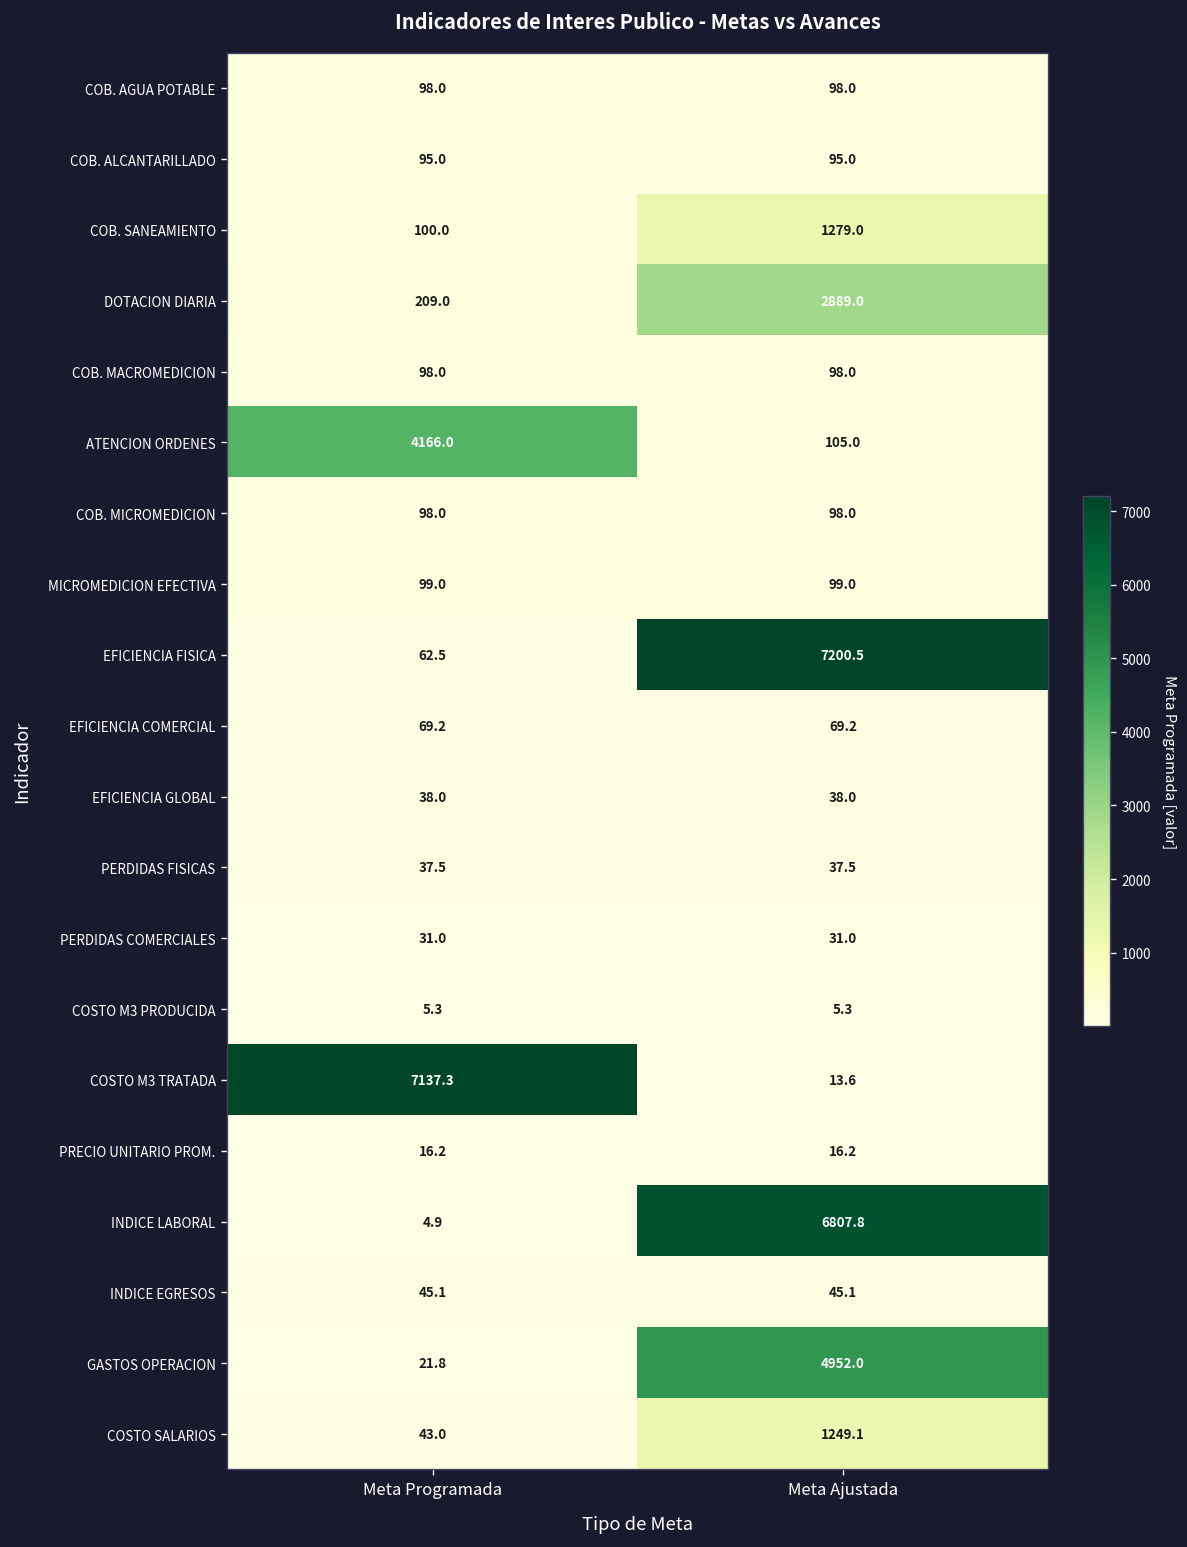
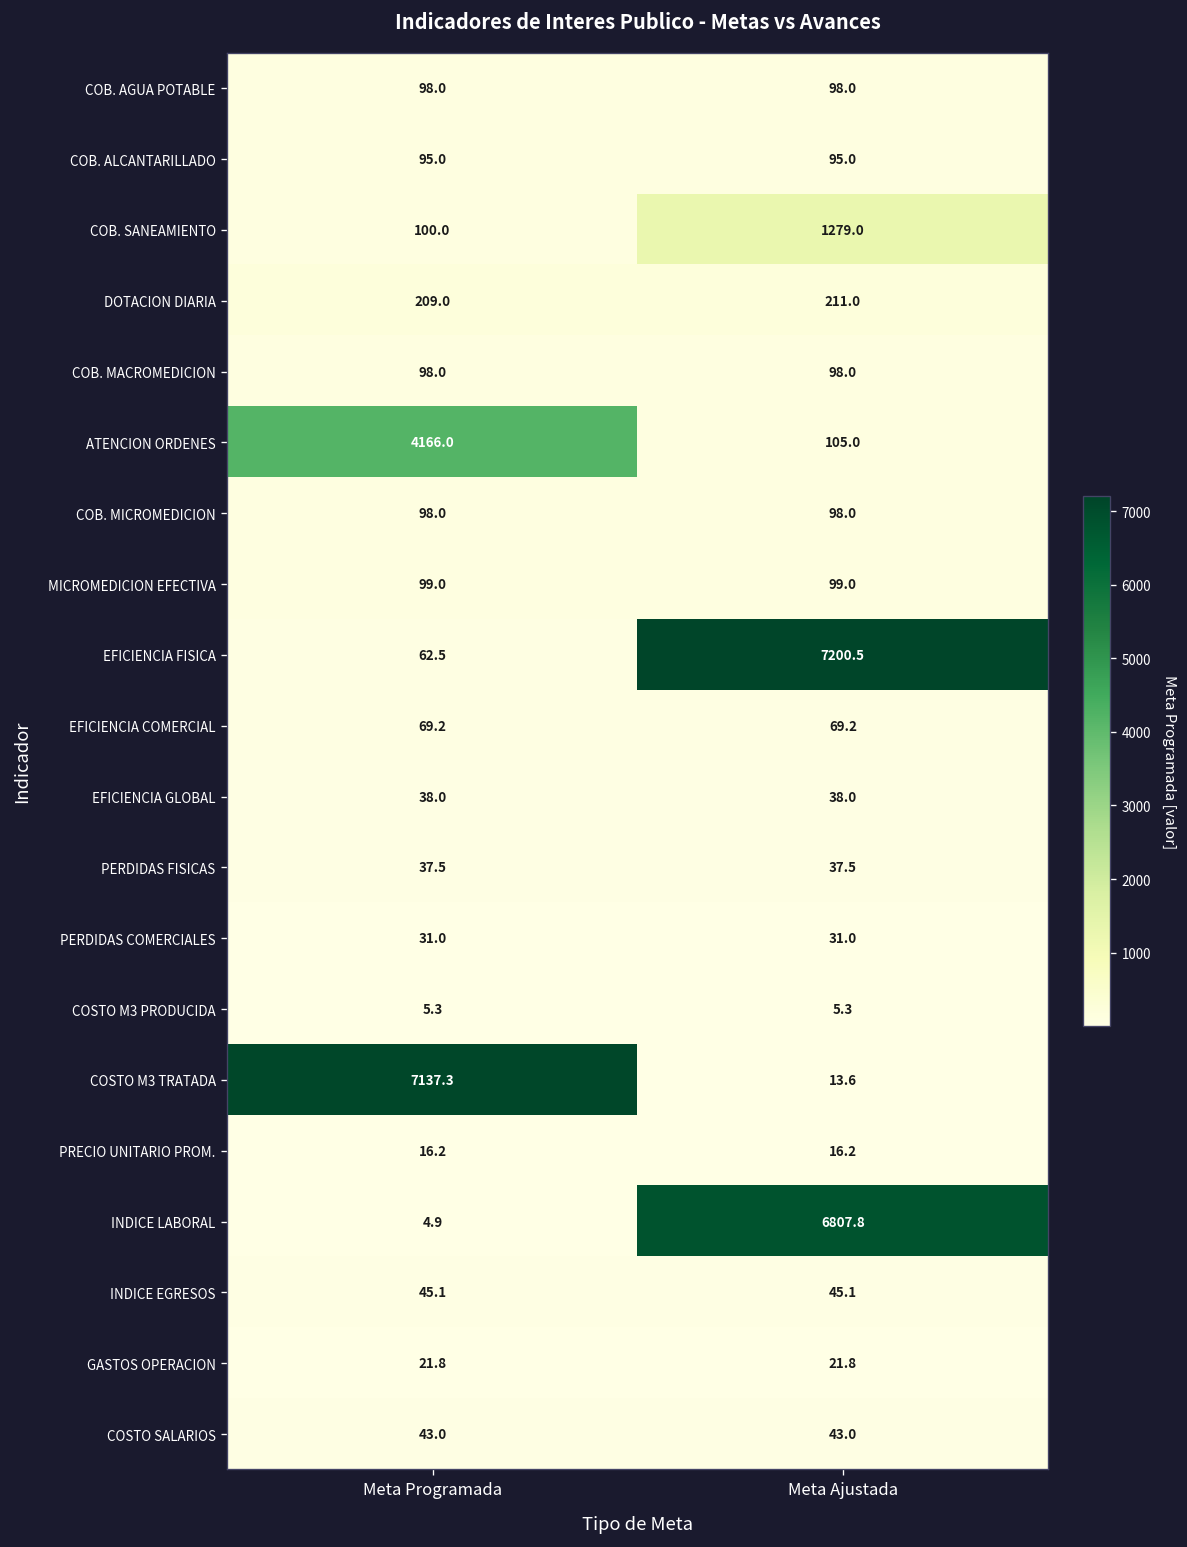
  {
    "COB. AGUA POTABLE": {
      "Meta Programada": 98.0,
      "Meta Ajustada": 98.0
    },
    "COB. ALCANTARILLADO": {
      "Meta Programada": 95.0,
      "Meta Ajustada": 95.0
    },
    "COB. SANEAMIENTO": {
      "Meta Programada": 100.0,
      "Meta Ajustada": 1279.0
    },
    "DOTACION DIARIA": {
      "Meta Programada": 209.0,
-     "Meta Ajustada": 2889.0
+     "Meta Ajustada": 211.0
    },
    "COB. MACROMEDICION": {
      "Meta Programada": 98.0,
      "Meta Ajustada": 98.0
    },
    "ATENCION ORDENES": {
      "Meta Programada": 4166.0,
      "Meta Ajustada": 105.0
    },
    "COB. MICROMEDICION": {
      "Meta Programada": 98.0,
      "Meta Ajustada": 98.0
    },
    "MICROMEDICION EFECTIVA": {
      "Meta Programada": 99.0,
      "Meta Ajustada": 99.0
    },
    "EFICIENCIA FISICA": {
      "Meta Programada": 62.5,
      "Meta Ajustada": 7200.5
    },
    "EFICIENCIA COMERCIAL": {
      "Meta Programada": 69.2,
      "Meta Ajustada": 69.2
    },
    "EFICIENCIA GLOBAL": {
      "Meta Programada": 38.0,
      "Meta Ajustada": 38.0
    },
    "PERDIDAS FISICAS": {
      "Meta Programada": 37.5,
      "Meta Ajustada": 37.5
    },
    "PERDIDAS COMERCIALES": {
      "Meta Programada": 31.0,
      "Meta Ajustada": 31.0
    },
    "COSTO M3 PRODUCIDA": {
      "Meta Programada": 5.3,
      "Meta Ajustada": 5.3
    },
    "COSTO M3 TRATADA": {
      "Meta Programada": 7137.3,
      "Meta Ajustada": 13.6
    },
    "PRECIO UNITARIO PROM.": {
      "Meta Programada": 16.2,
      "Meta Ajustada": 16.2
    },
    "INDICE LABORAL": {
      "Meta Programada": 4.9,
      "Meta Ajustada": 6807.8
    },
    "INDICE EGRESOS": {
      "Meta Programada": 45.1,
      "Meta Ajustada": 45.1
    },
    "GASTOS OPERACION": {
      "Meta Programada": 21.8,
-     "Meta Ajustada": 4952.0
+     "Meta Ajustada": 21.8
    },
    "COSTO SALARIOS": {
      "Meta Programada": 43.0,
-     "Meta Ajustada": 1249.1
+     "Meta Ajustada": 43.0
    }
  }
